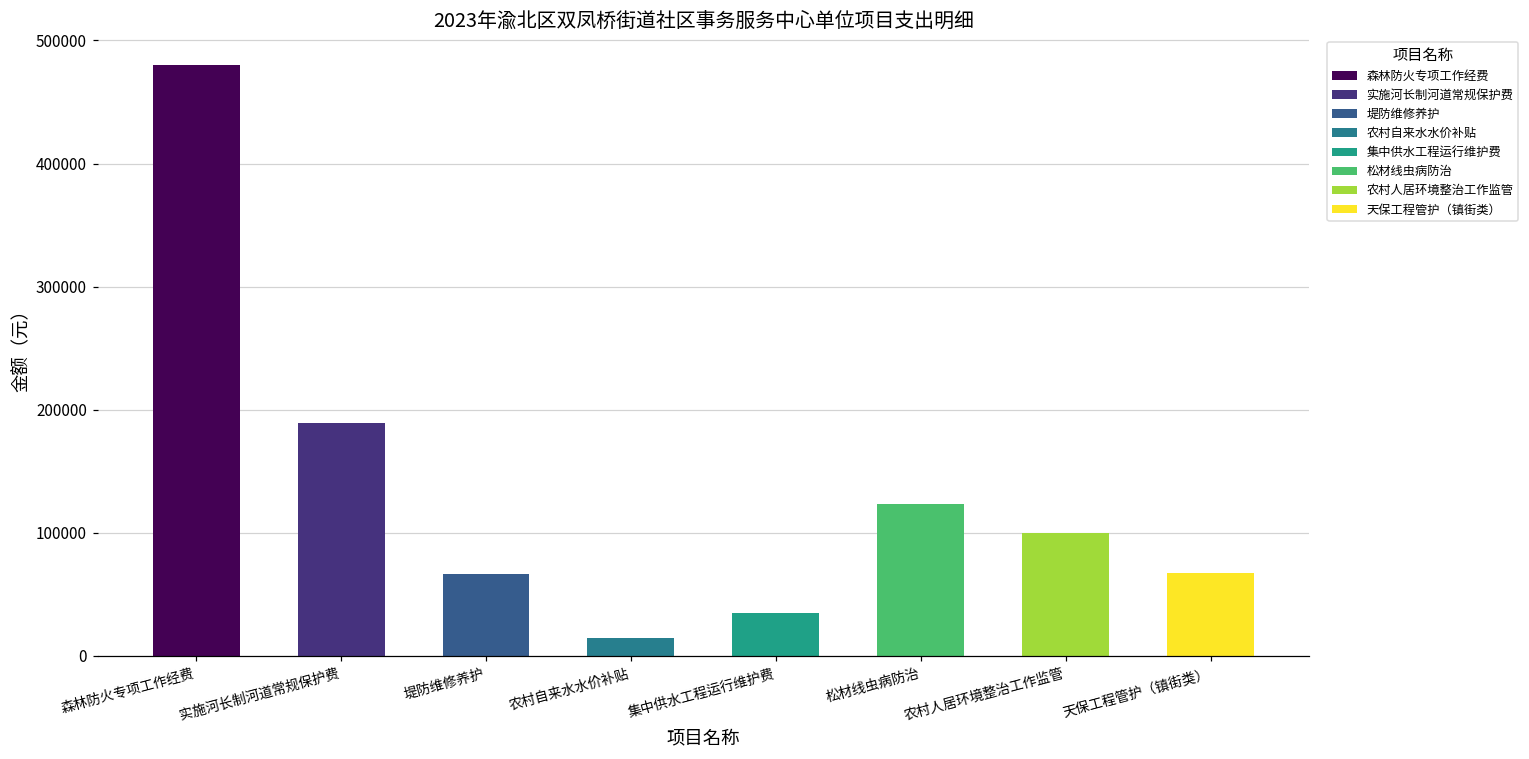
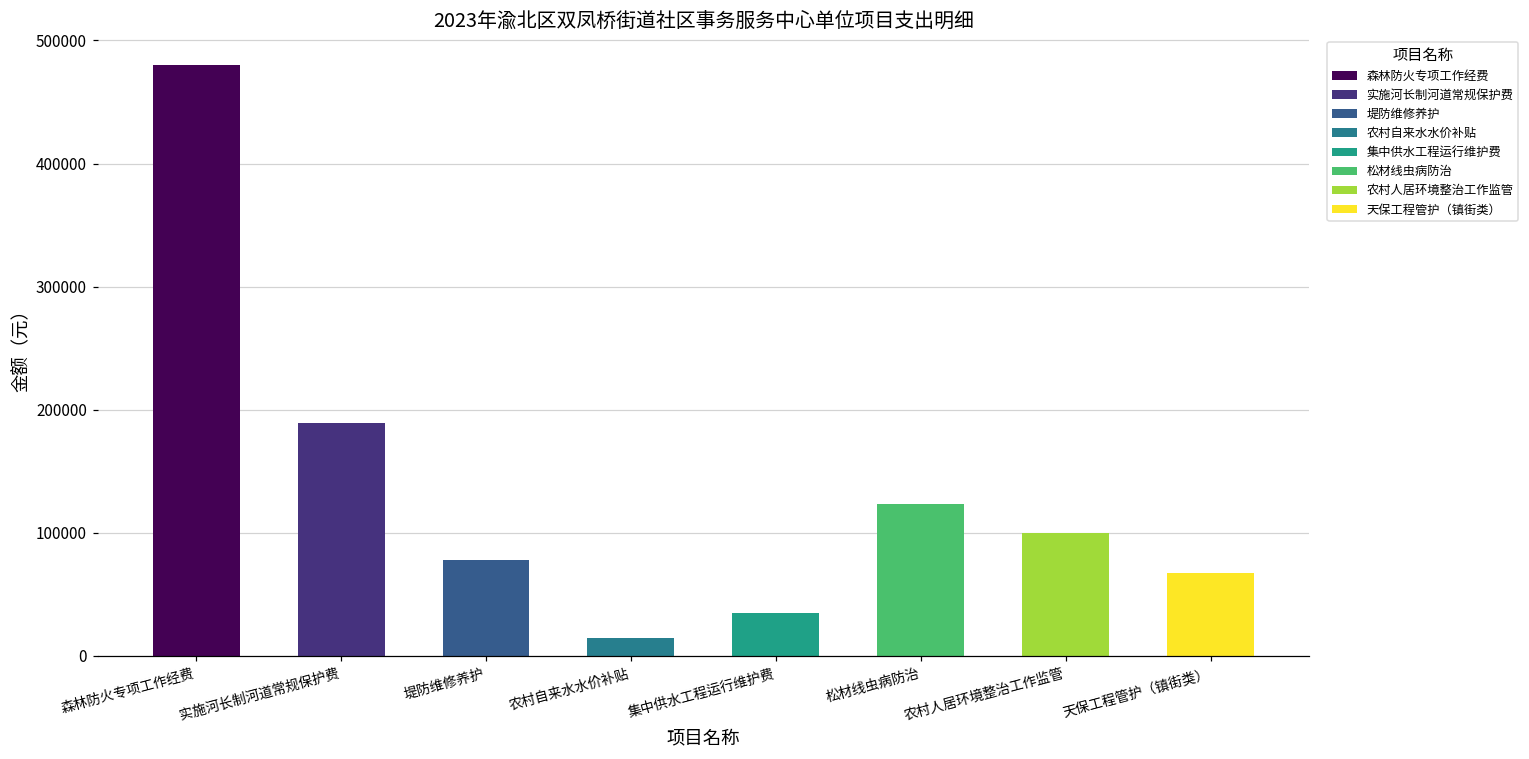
  {
    "森林防火专项工作经费": 480000,
    "实施河长制河道常规保护费": 189000,
-   "堤防维修养护": 66000,
+   "堤防维修养护": 78000,
    "农村自来水水价补贴": 15000,
    "集中供水工程运行维护费": 35000,
    "松材线虫病防治": 124000,
    "农村人居环境整治工作监管": 100000,
    "天保工程管护（镇街类）": 67000
  }
